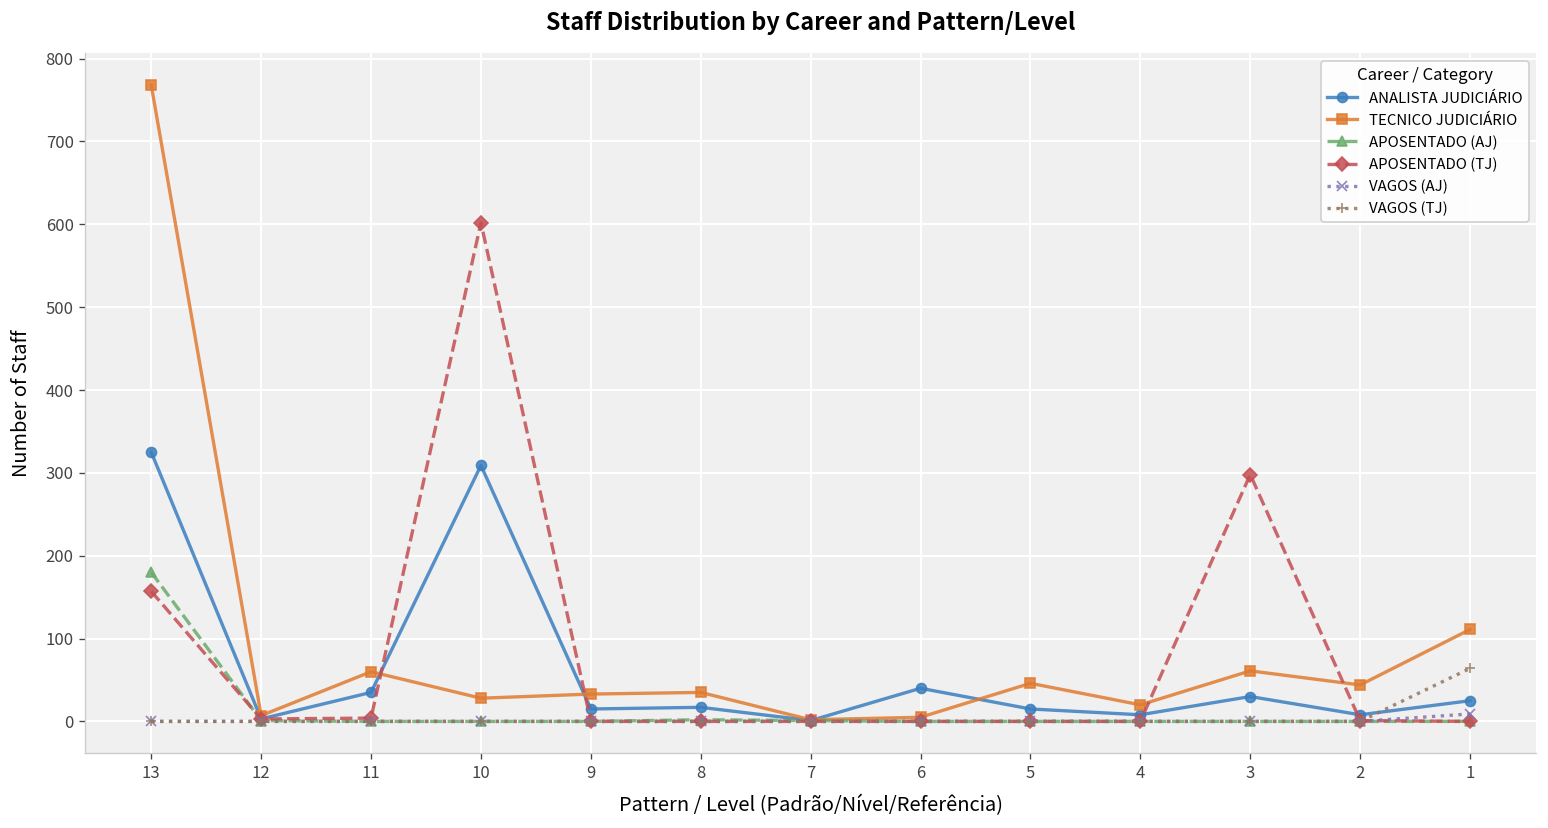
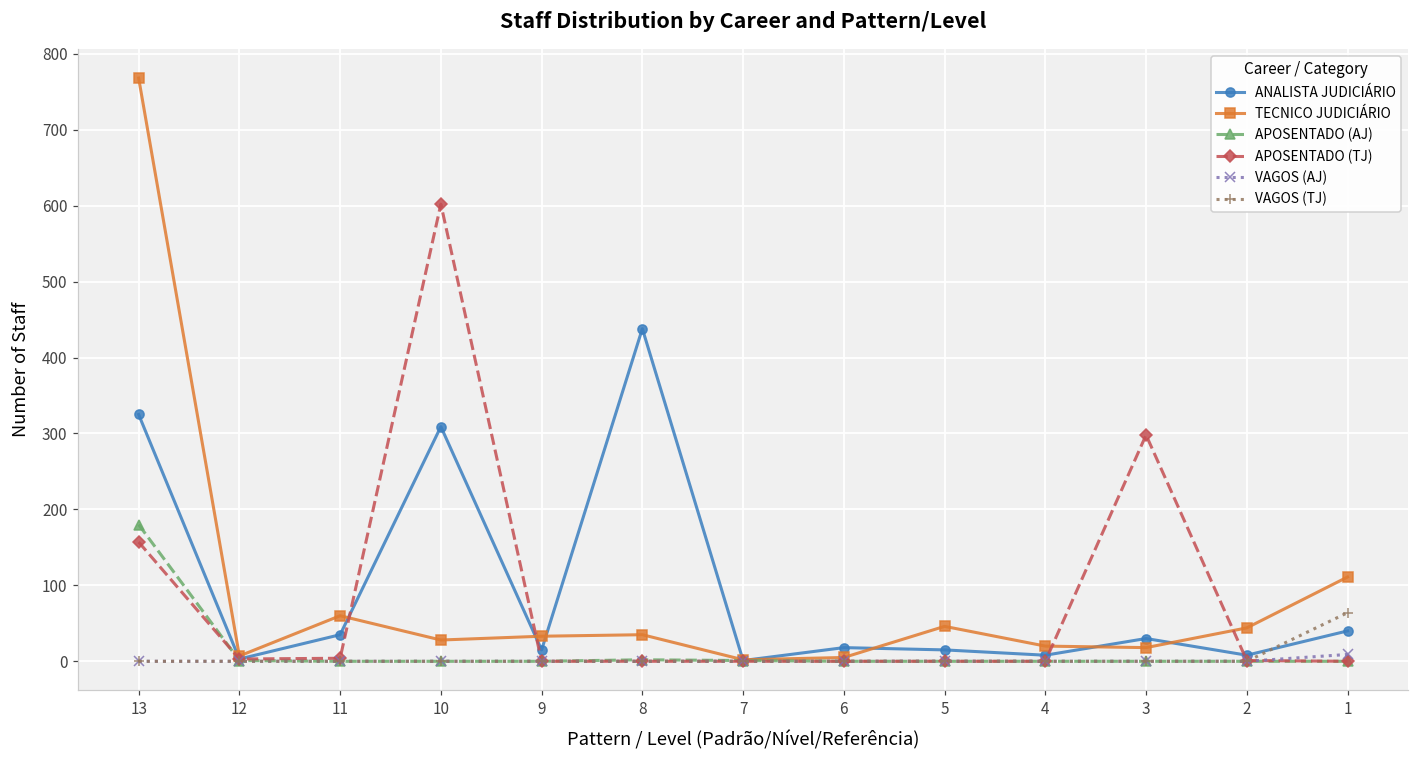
  {
    "ANALISTA JUDICIÁRIO": {
      "13": 330,
      "11": 40,
      "10": 310,
      "9": 20,
-     "8": 20,
-     "6": 40,
+     "8": 440,
+     "6": 20,
      "5": 20,
      "4": 10,
      "3": 30,
      "2": 10,
-     "1": 30
+     "1": 40
    },
    "TECNICO JUDICIÁRIO": {
      "13": 770,
      "12": 10,
      "11": 60,
      "10": 30,
      "9": 30,
      "8": 40,
      "6": 10,
      "5": 50,
      "4": 20,
-     "3": 60,
+     "3": 20,
      "2": 40,
      "1": 110
    },
    "APOSENTADO (AJ)": {
      "13": 180
    },
    "APOSENTADO (TJ)": {
      "13": 160,
      "11": 0,
      "10": 600,
      "3": 300
    },
    "VAGOS (AJ)": {
      "1": 10
    },
    "VAGOS (TJ)": {
      "1": 60
    }
  }
